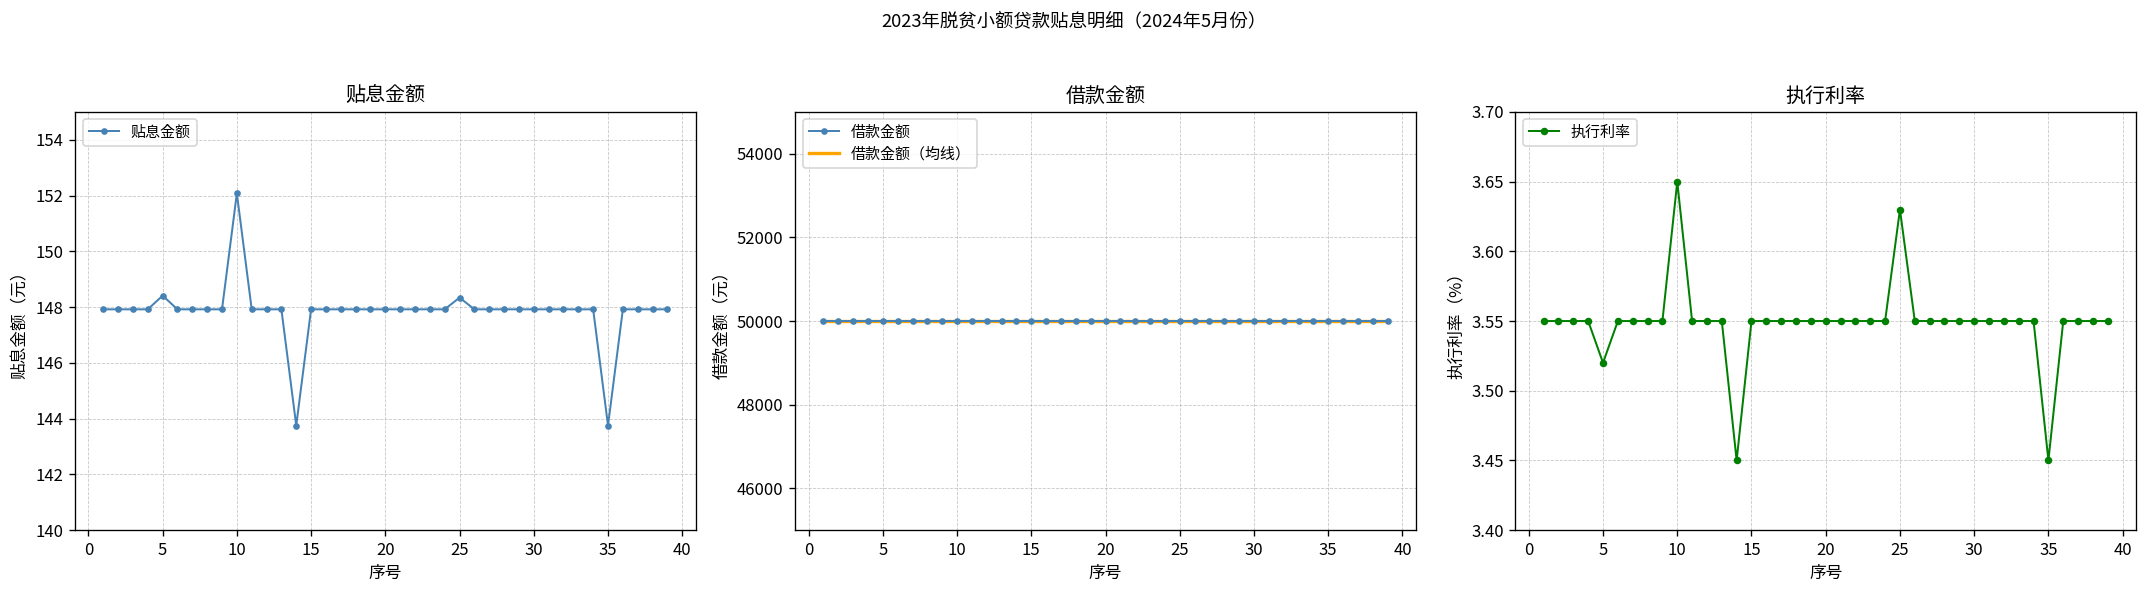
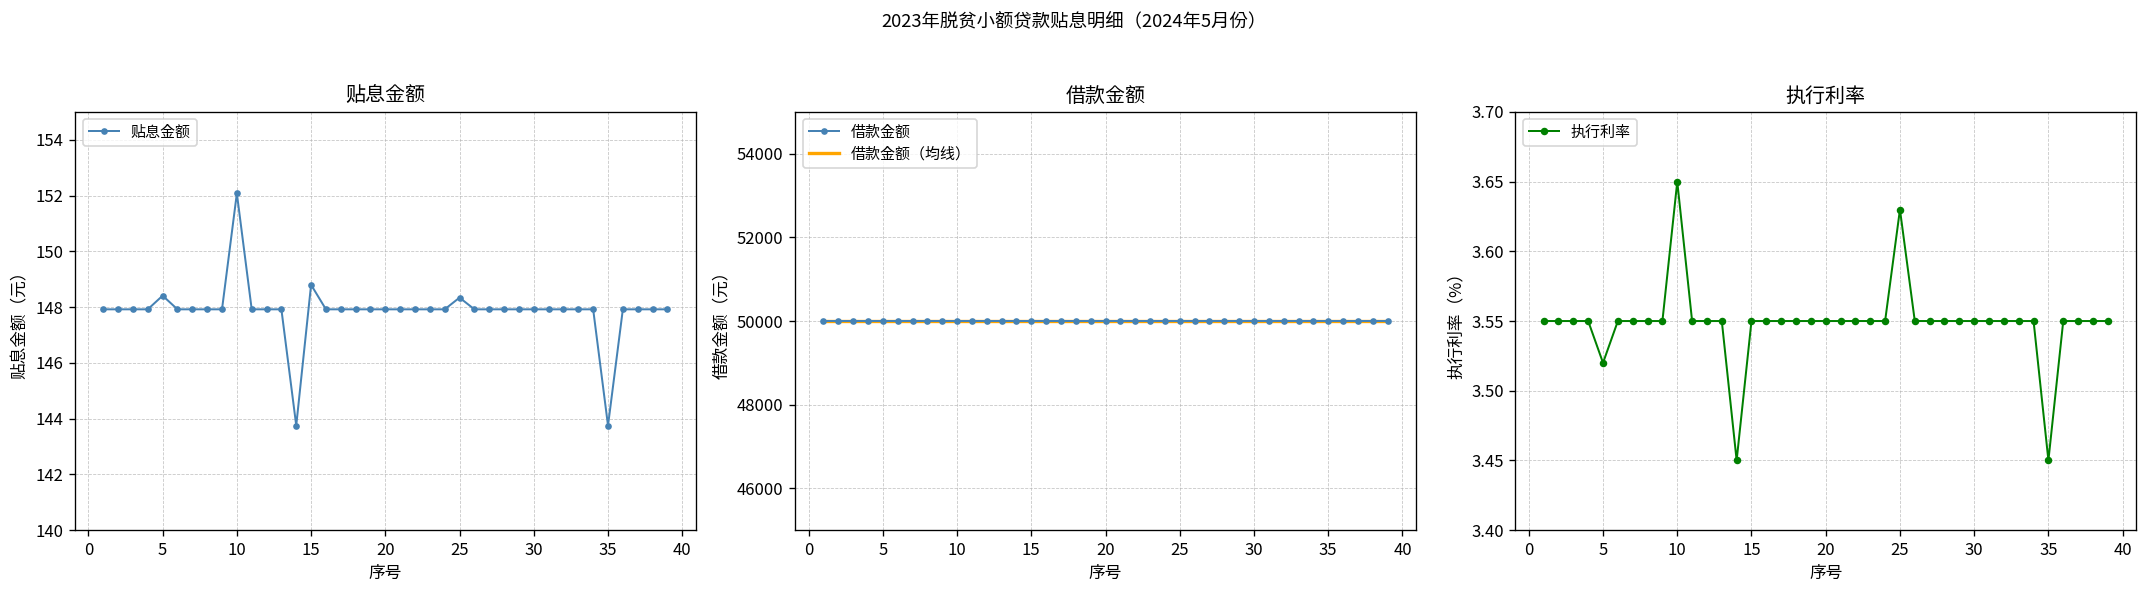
  {
    "贴息金额": {
      "5": 148.4,
      "10": 152.1,
-     "15": 147.9,
+     "15": 148.8,
      "20": 147.9,
      "25": 148.3,
      "30": 147.9,
      "35": 143.8
    },
    "借款金额": {
      "5": 50000,
      "10": 50000,
      "15": 50000,
      "20": 50000,
      "25": 50000,
      "30": 50000,
      "35": 50000
    },
    "执行利率": {
      "5": 3.520,
      "10": 3.650,
      "15": 3.550,
      "20": 3.550,
      "25": 3.630,
      "30": 3.550,
      "35": 3.450
    }
  }
